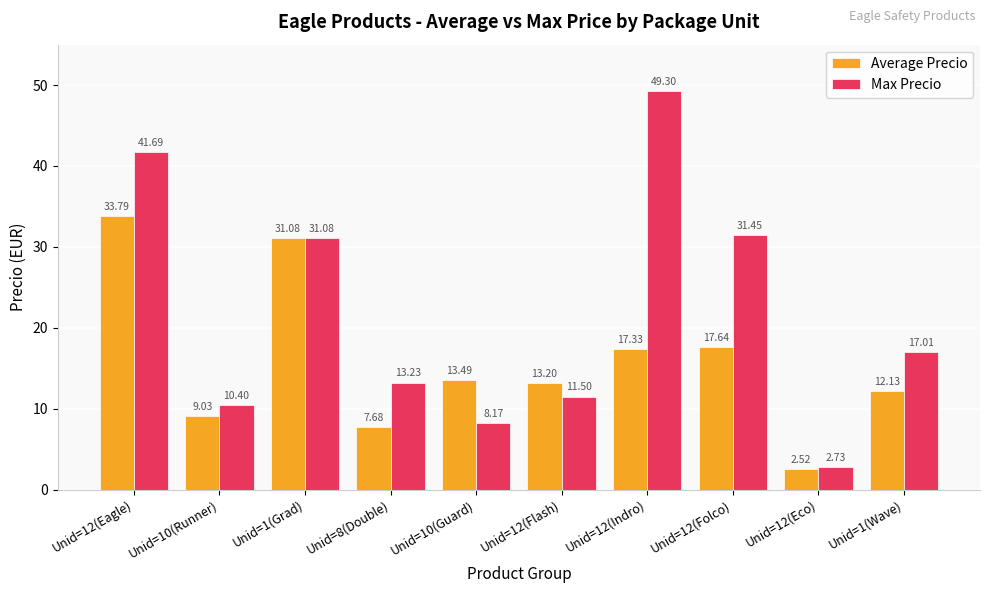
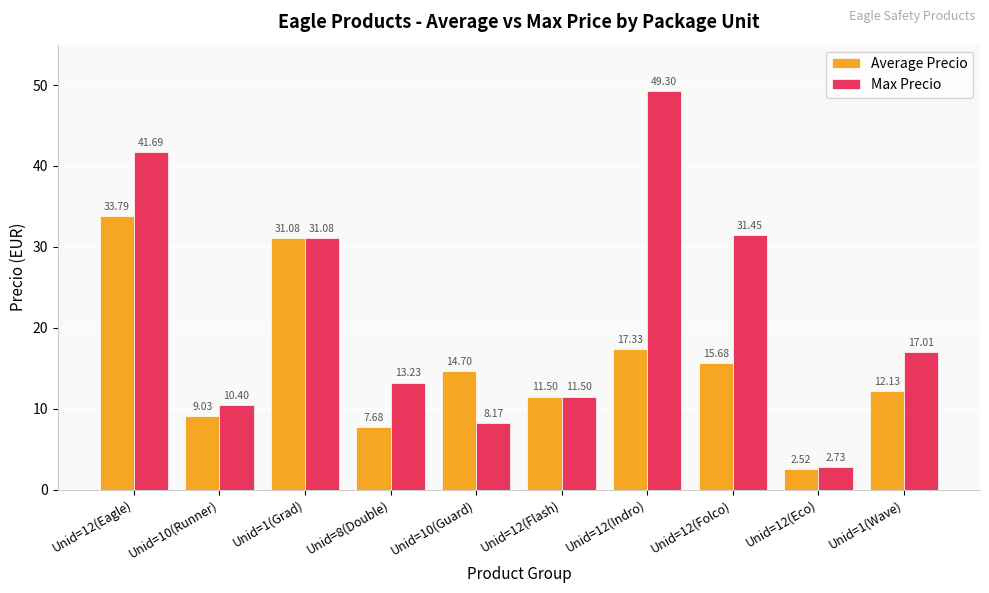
  {
    "Average Precio": {
      "Unid=12(Eagle)": 33.79,
      "Unid=10(Runner)": 9.03,
      "Unid=1(Grad)": 31.08,
      "Unid=8(Double)": 7.68,
-     "Unid=10(Guard)": 13.49,
-     "Unid=12(Flash)": 13.20,
+     "Unid=10(Guard)": 14.70,
+     "Unid=12(Flash)": 11.50,
      "Unid=12(Indro)": 17.33,
-     "Unid=12(Folco)": 17.64,
+     "Unid=12(Folco)": 15.68,
      "Unid=12(Eco)": 2.52,
      "Unid=1(Wave)": 12.13
    },
    "Max Precio": {
      "Unid=12(Eagle)": 41.69,
      "Unid=10(Runner)": 10.40,
      "Unid=1(Grad)": 31.08,
      "Unid=8(Double)": 13.23,
      "Unid=10(Guard)": 8.17,
      "Unid=12(Flash)": 11.50,
      "Unid=12(Indro)": 49.30,
      "Unid=12(Folco)": 31.45,
      "Unid=12(Eco)": 2.73,
      "Unid=1(Wave)": 17.01
    }
  }
